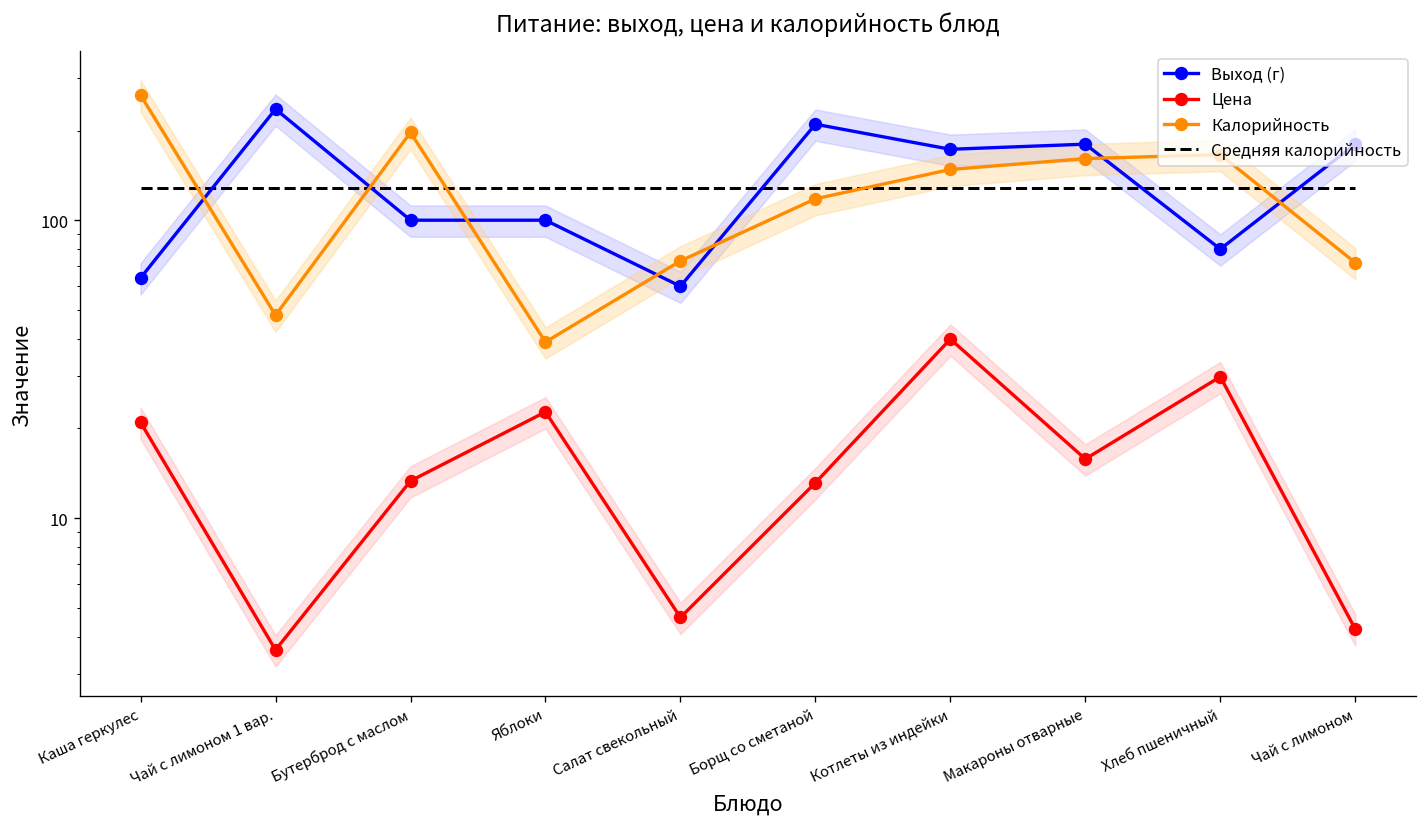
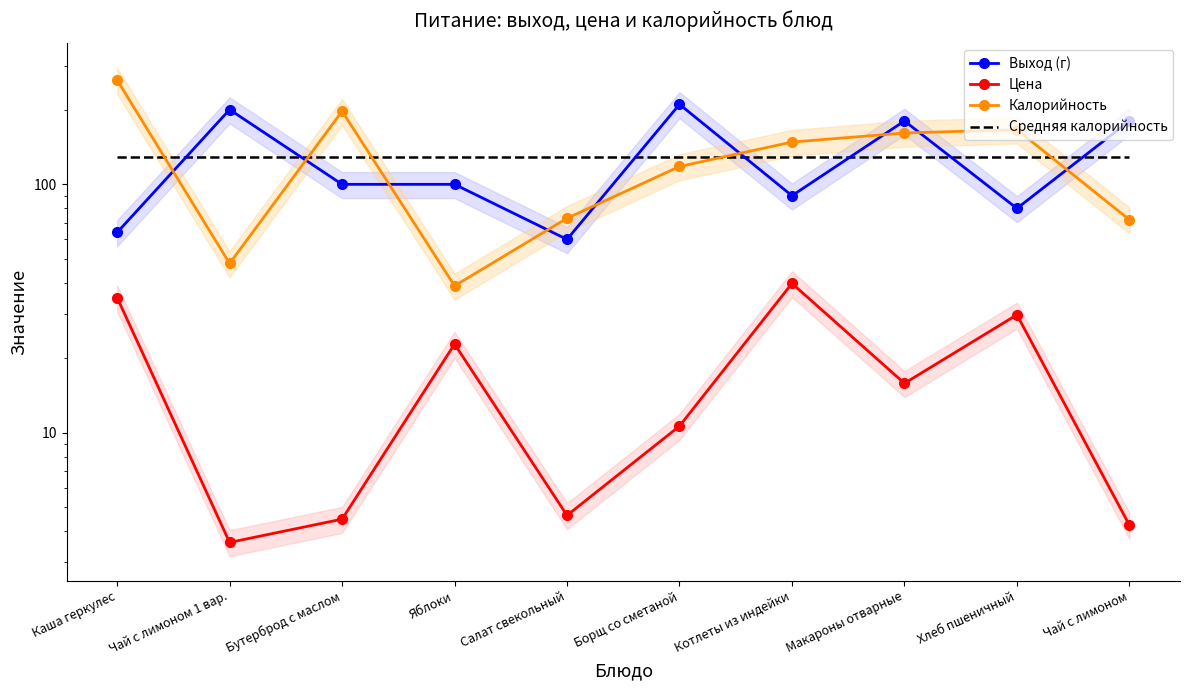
  {
    "Выход (г)": {
      "Каша геркулес": 64,
-     "Чай с лимоном 1 вар.": 240,
+     "Чай с лимоном 1 вар.": 200,
      "Бутерброд с маслом": 100,
      "Яблоки": 100,
      "Салат свекольный": 60,
      "Борщ со сметаной": 210,
-     "Котлеты из индейки": 170,
+     "Котлеты из индейки": 90,
      "Хлеб пшеничный": 80
    },
    "Цена": {
-     "Каша геркулес": 21,
+     "Каша геркулес": 35,
      "Чай с лимоном 1 вар.": 3.6,
-     "Бутерброд с маслом": 13,
+     "Бутерброд с маслом": 4.5,
      "Яблоки": 23,
      "Салат свекольный": 4.6,
-     "Борщ со сметаной": 13,
+     "Борщ со сметаной": 10.6,
      "Котлеты из индейки": 40,
      "Макароны отварные": 16,
      "Хлеб пшеничный": 30,
      "Чай с лимоном": 4.2
    },
    "Калорийность": {
      "Каша геркулес": 260,
      "Чай с лимоном 1 вар.": 48,
      "Бутерброд с маслом": 200,
      "Яблоки": 39,
      "Салат свекольный": 73,
      "Борщ со сметаной": 120,
      "Котлеты из индейки": 150,
      "Макароны отварные": 160,
      "Чай с лимоном": 72
    },
    "Средняя калорийность": {
      "Каша геркулес": 130,
      "Чай с лимоном 1 вар.": 130,
      "Бутерброд с маслом": 130,
      "Яблоки": 130,
      "Салат свекольный": 130,
      "Борщ со сметаной": 130,
      "Котлеты из индейки": 130,
      "Макароны отварные": 130,
      "Хлеб пшеничный": 130,
      "Чай с лимоном": 130
    }
  }
